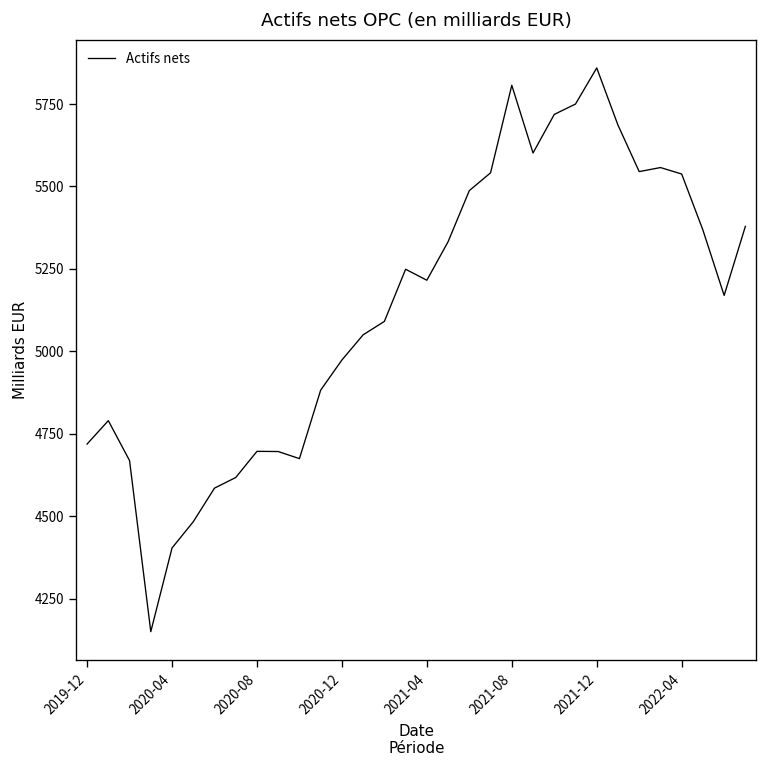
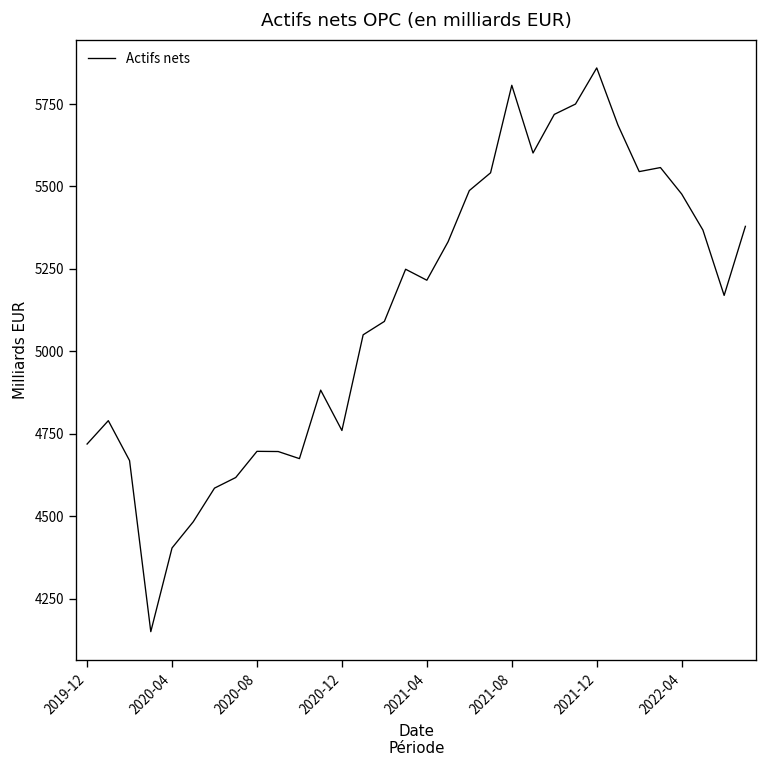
  {
    "2019-12": 4720,
    "2020-04": 4400,
    "2020-08": 4700,
-   "2020-12": 4970,
+   "2020-12": 4760,
    "2021-04": 5220,
    "2021-08": 5810,
    "2021-12": 5860,
-   "2022-04": 5540
+   "2022-04": 5480
  }
